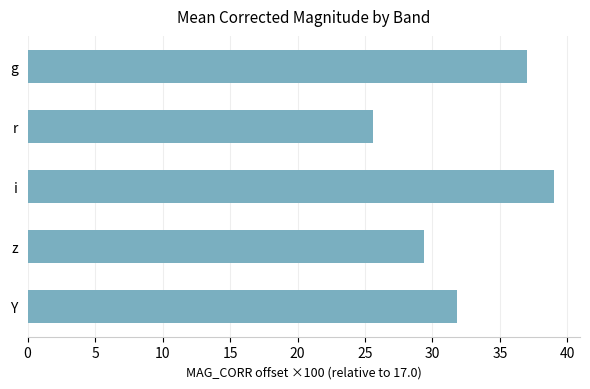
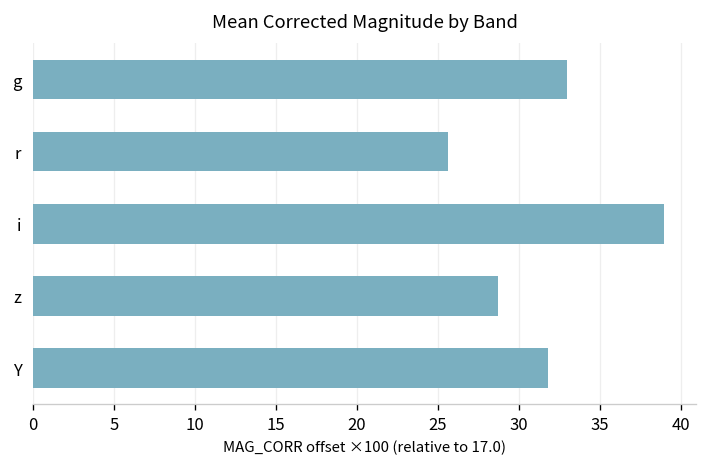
  {
-   "g": 37.0,
+   "g": 32.9,
    "r": 25.6,
    "i": 39.0,
-   "z": 29.4,
+   "z": 28.7,
    "Y": 31.8
  }
